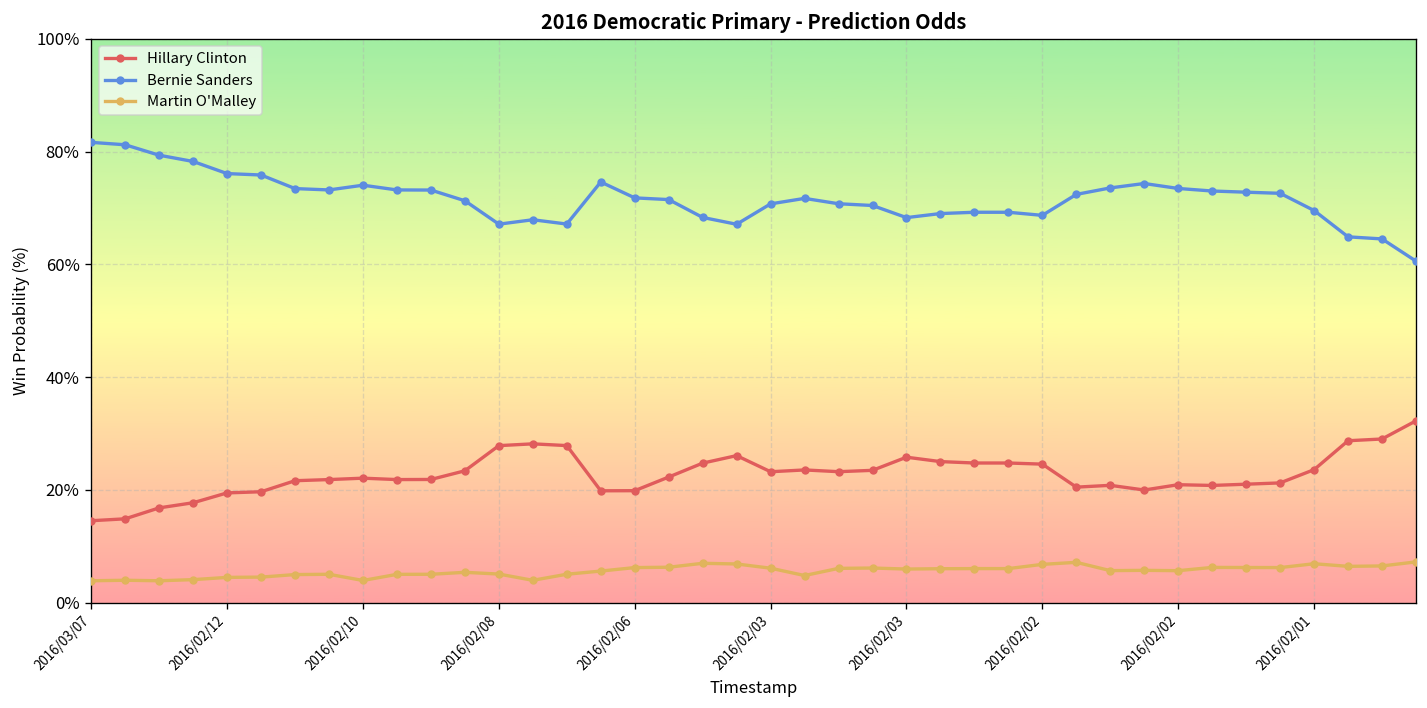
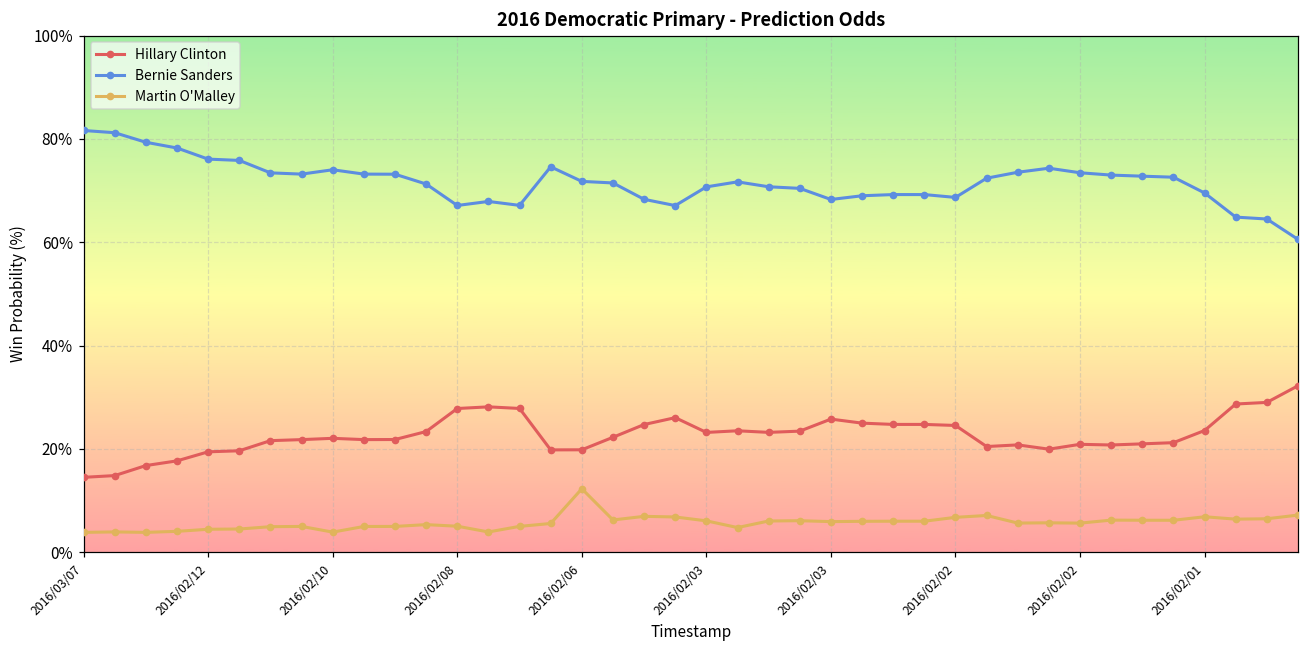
  {
    "Hillary Clinton": {
      "2016/02/06": "20%"
    },
    "Bernie Sanders": {
      "2016/02/06": "72%"
    },
    "Martin O'Malley": {
-     "2016/02/06": "6%"
+     "2016/02/06": "12%"
    }
  }
